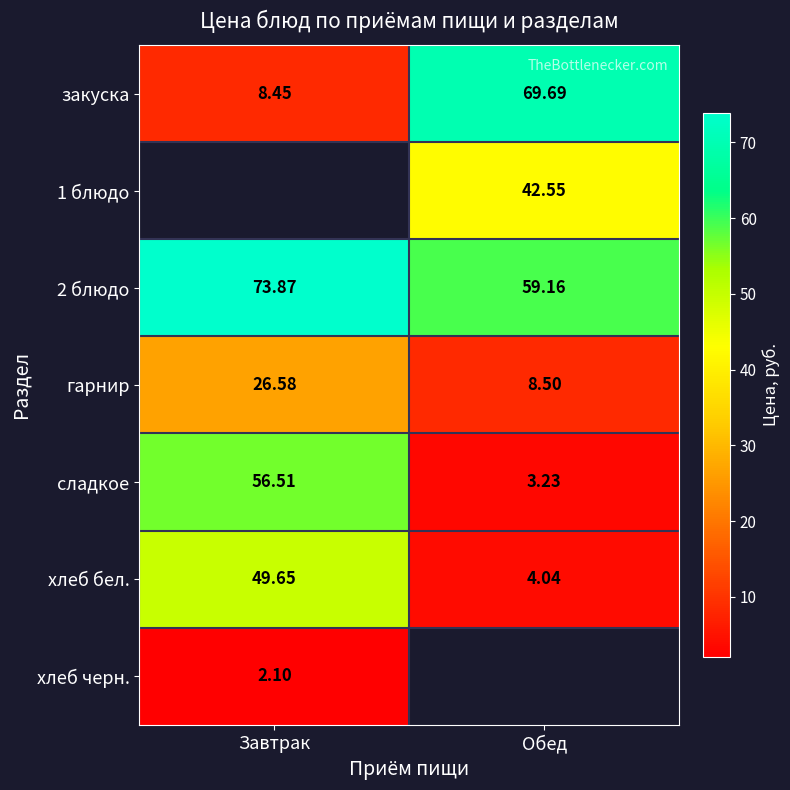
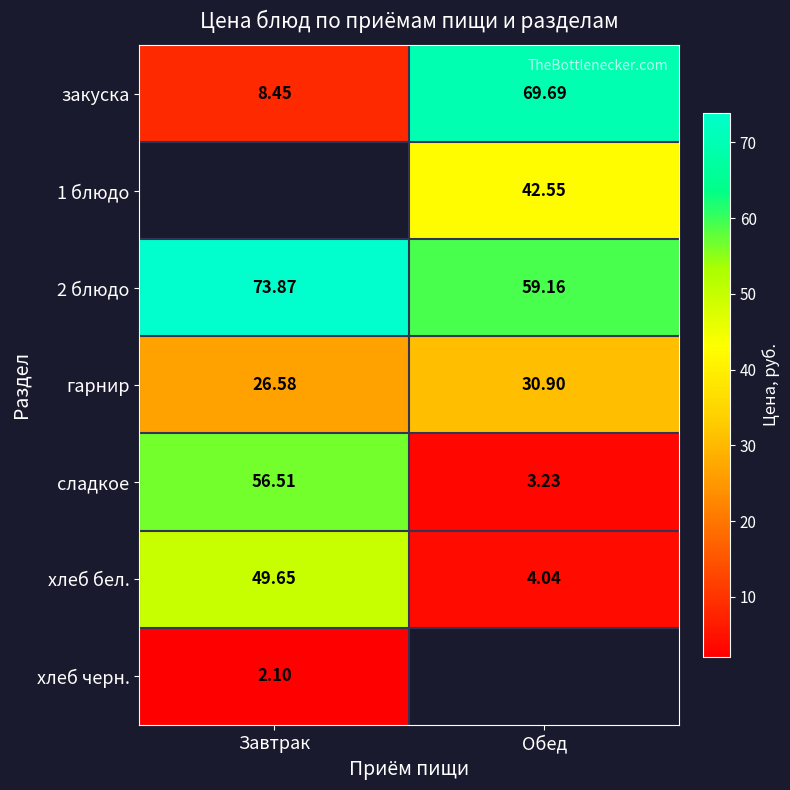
  {
    "закуска": {
      "Завтрак": 8.45
    },
    "1 блюдо": {
      "Обед": 42.55
    },
    "2 блюдо": {
      "Завтрак": 73.87,
      "Обед": 59.16
    },
    "гарнир": {
      "Завтрак": 26.58,
-     "Обед": 8.50
+     "Обед": 30.90
    },
    "сладкое": {
      "Завтрак": 56.51,
      "Обед": 3.23
    },
    "хлеб бел.": {
      "Завтрак": 49.65,
      "Обед": 4.04
    },
    "хлеб черн.": {
      "Завтрак": 2.10
    }
  }
